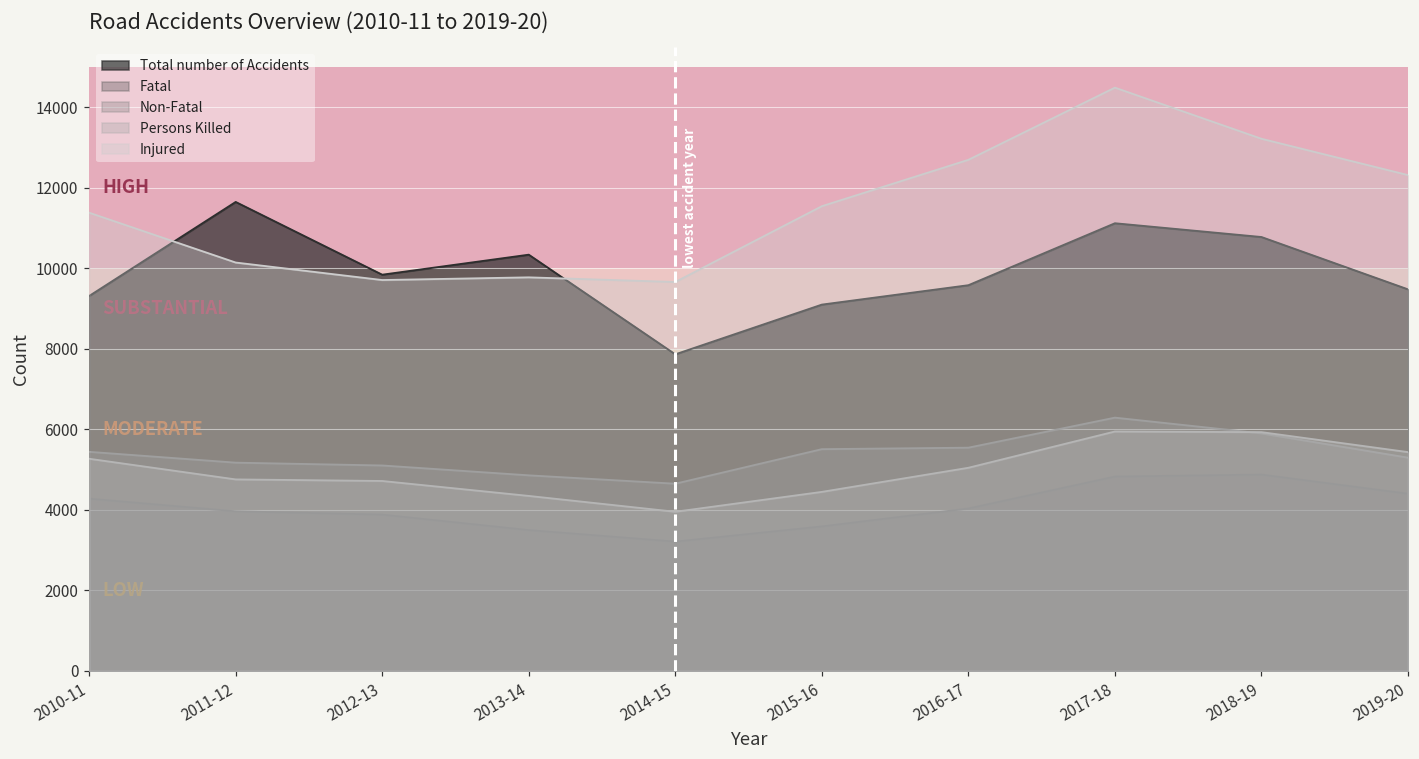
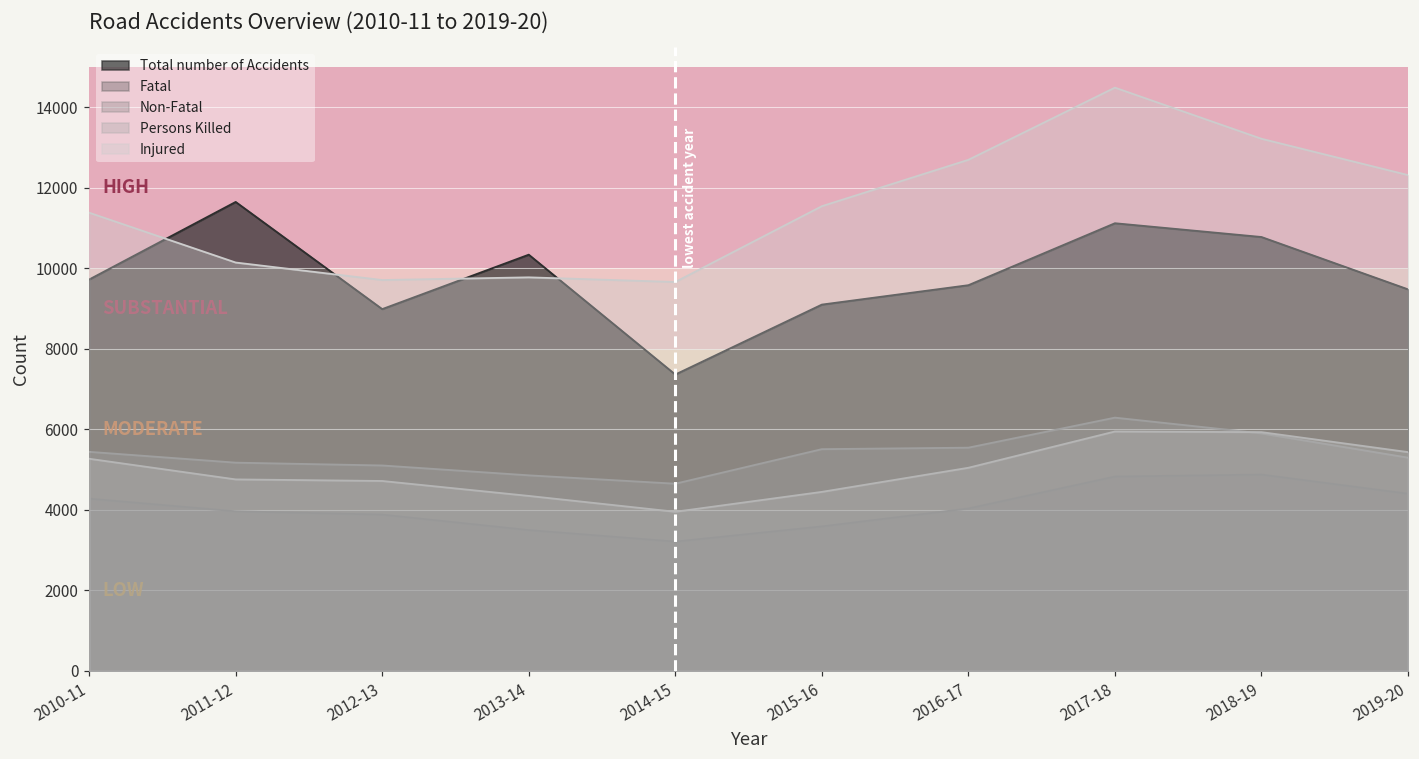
  {
    "Total number of Accidents": {
-     "2010-11": 9300,
+     "2010-11": 9700,
      "2011-12": 11700,
-     "2012-13": 9800,
+     "2012-13": 9000,
      "2013-14": 10300,
-     "2014-15": 7900,
+     "2014-15": 7400,
      "2015-16": 9100,
      "2016-17": 9600,
      "2017-18": 11100,
      "2018-19": 10800,
      "2019-20": 9500
    }
  }
